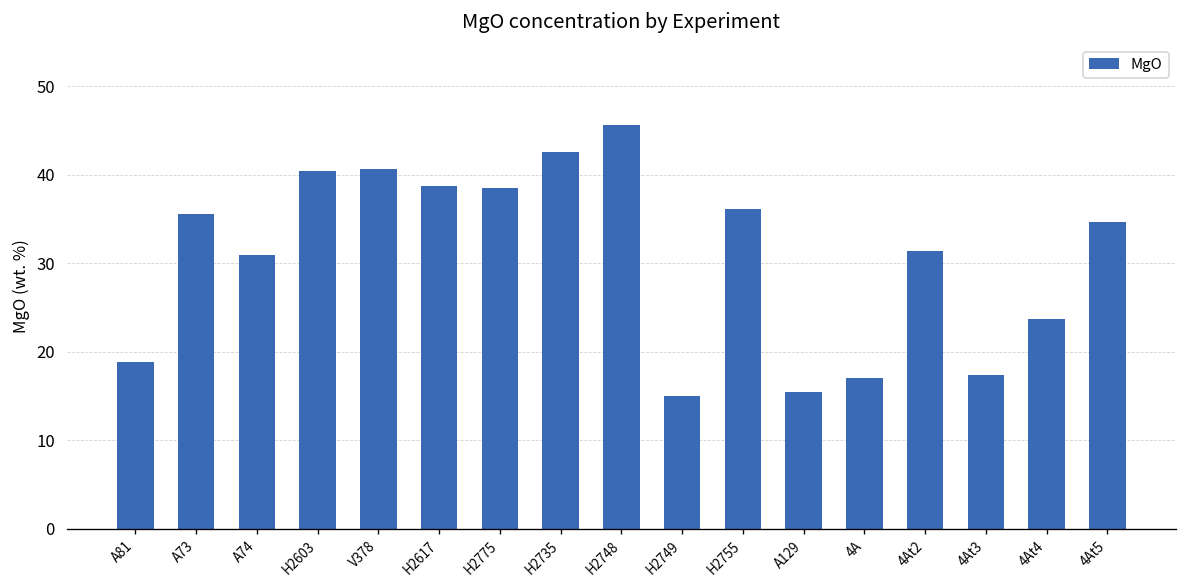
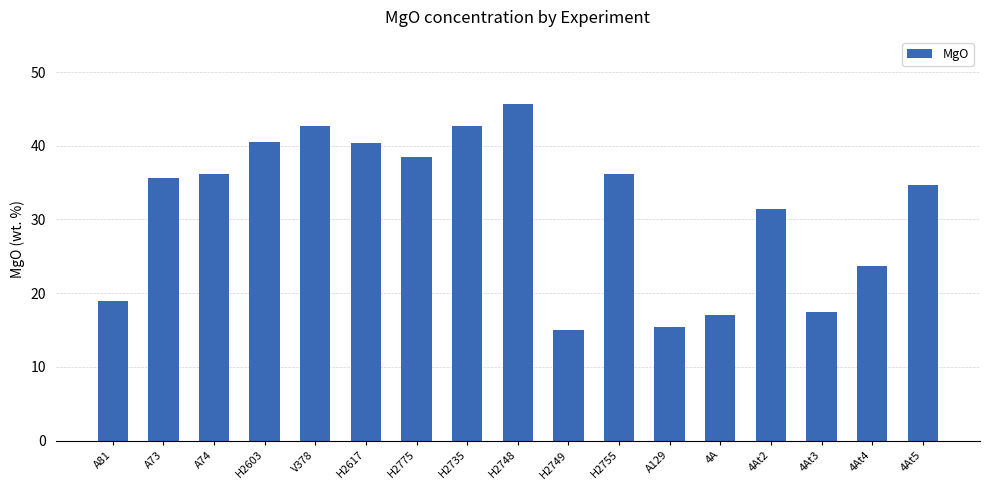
  {
    "A81": 19,
    "A73": 36,
-   "A74": 31,
+   "A74": 36,
    "H2603": 40,
-   "V378": 41,
-   "H2617": 39,
+   "V378": 43,
+   "H2617": 40,
    "H2775": 39,
    "H2735": 43,
    "H2748": 46,
    "H2749": 15,
    "H2755": 36,
    "A129": 15,
    "4A": 17,
    "4At2": 31,
    "4At3": 17,
    "4At4": 24,
    "4At5": 35
  }
